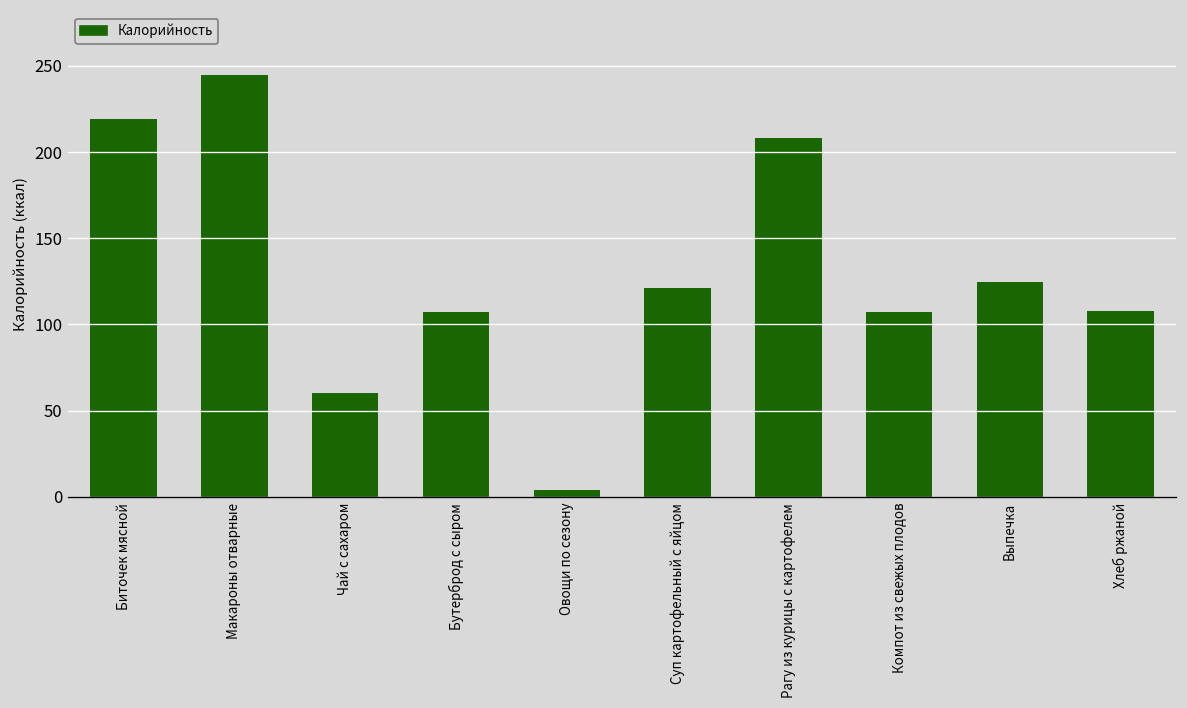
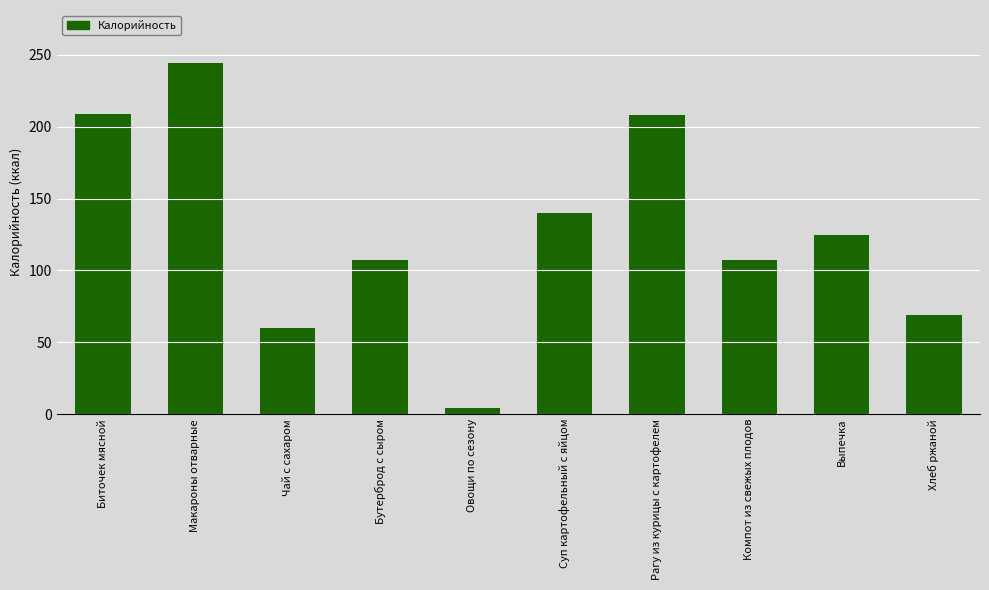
  {
-   "Биточек мясной": 219,
+   "Биточек мясной": 209,
    "Макароны отварные": 245,
    "Чай с сахаром": 60,
    "Бутерброд с сыром": 107,
    "Овощи по сезону": 4,
-   "Суп картофельный с яйцом": 121,
+   "Суп картофельный с яйцом": 140,
    "Рагу из курицы с картофелем": 208,
    "Компот из свежых плодов": 107,
    "Выпечка": 124,
-   "Хлеб ржаной": 108
+   "Хлеб ржаной": 69
  }
